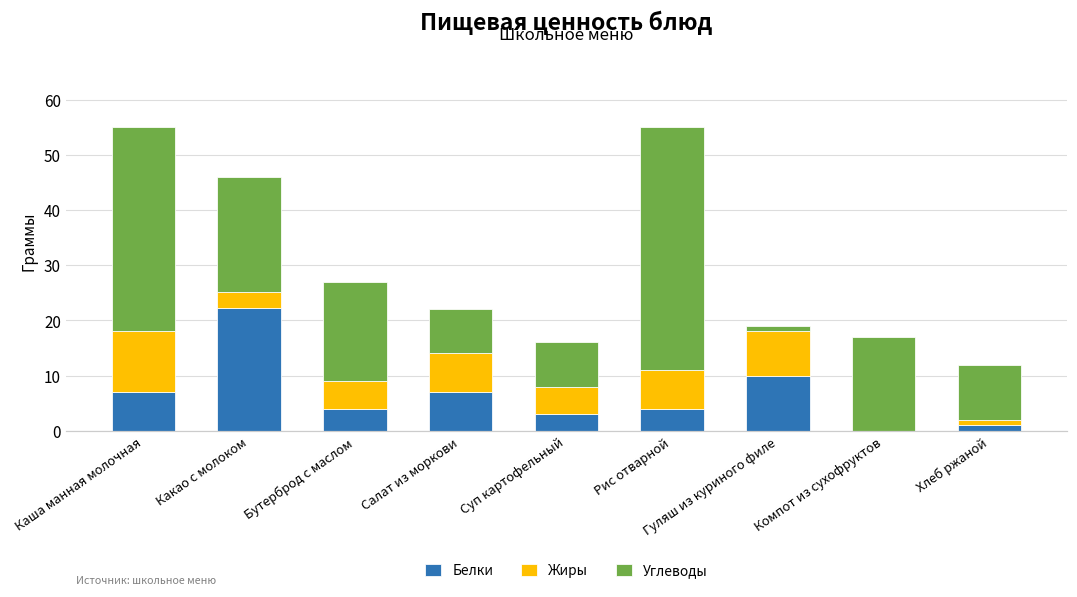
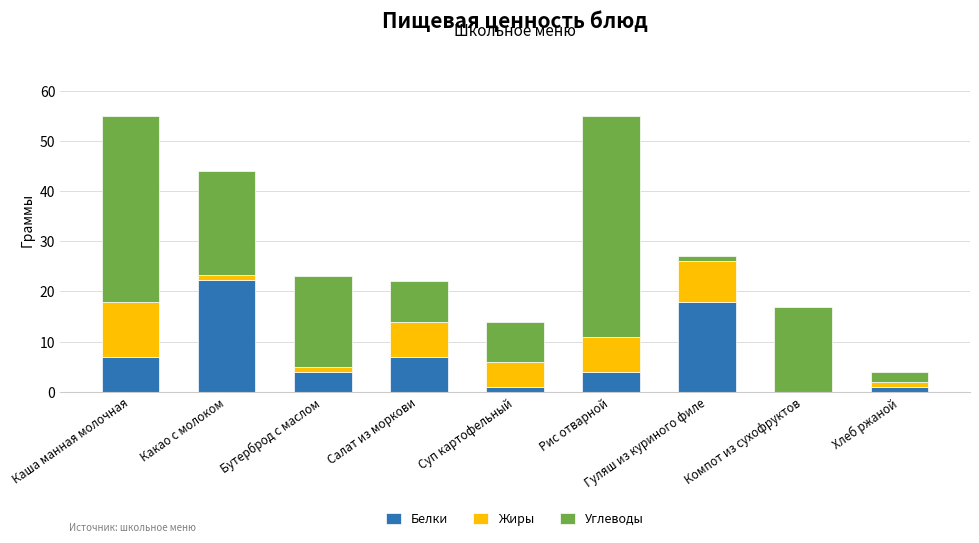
  {
    "Белки": {
      "Каша манная молочная": 7,
      "Какао с молоком": 22,
      "Бутерброд с маслом": 4,
      "Салат из моркови": 7,
-     "Суп картофельный": 3,
+     "Суп картофельный": 1,
      "Рис отварной": 4,
-     "Гуляш из куриного филе": 10,
+     "Гуляш из куриного филе": 18,
      "Компот из сухофруктов": 0,
      "Хлеб ржаной": 1
    },
    "Жиры": {
      "Каша манная молочная": 11,
-     "Какао с молоком": 3,
-     "Бутерброд с маслом": 5,
+     "Какао с молоком": 1,
+     "Бутерброд с маслом": 1,
      "Салат из моркови": 7,
      "Суп картофельный": 5,
      "Рис отварной": 7,
      "Гуляш из куриного филе": 8,
      "Компот из сухофруктов": 0,
      "Хлеб ржаной": 1
    },
    "Углеводы": {
      "Каша манная молочная": 37,
      "Какао с молоком": 21,
      "Бутерброд с маслом": 18,
      "Салат из моркови": 8,
      "Суп картофельный": 8,
      "Рис отварной": 44,
      "Гуляш из куриного филе": 1,
      "Компот из сухофруктов": 17,
-     "Хлеб ржаной": 10
+     "Хлеб ржаной": 2
    }
  }
